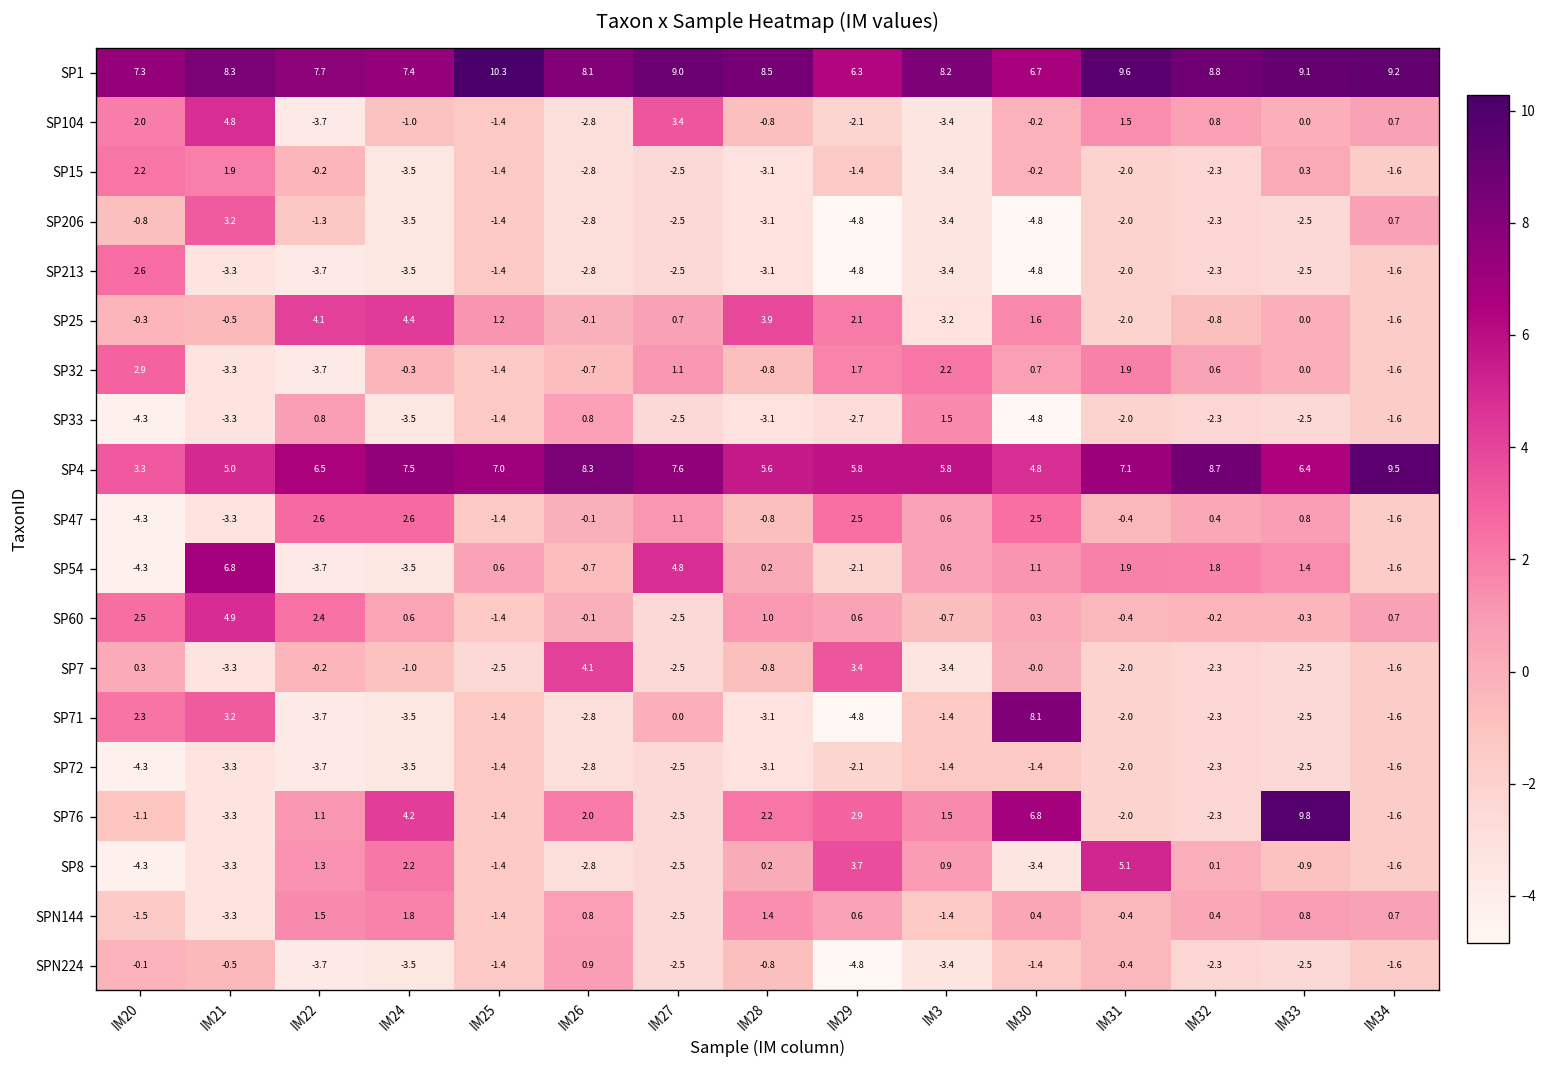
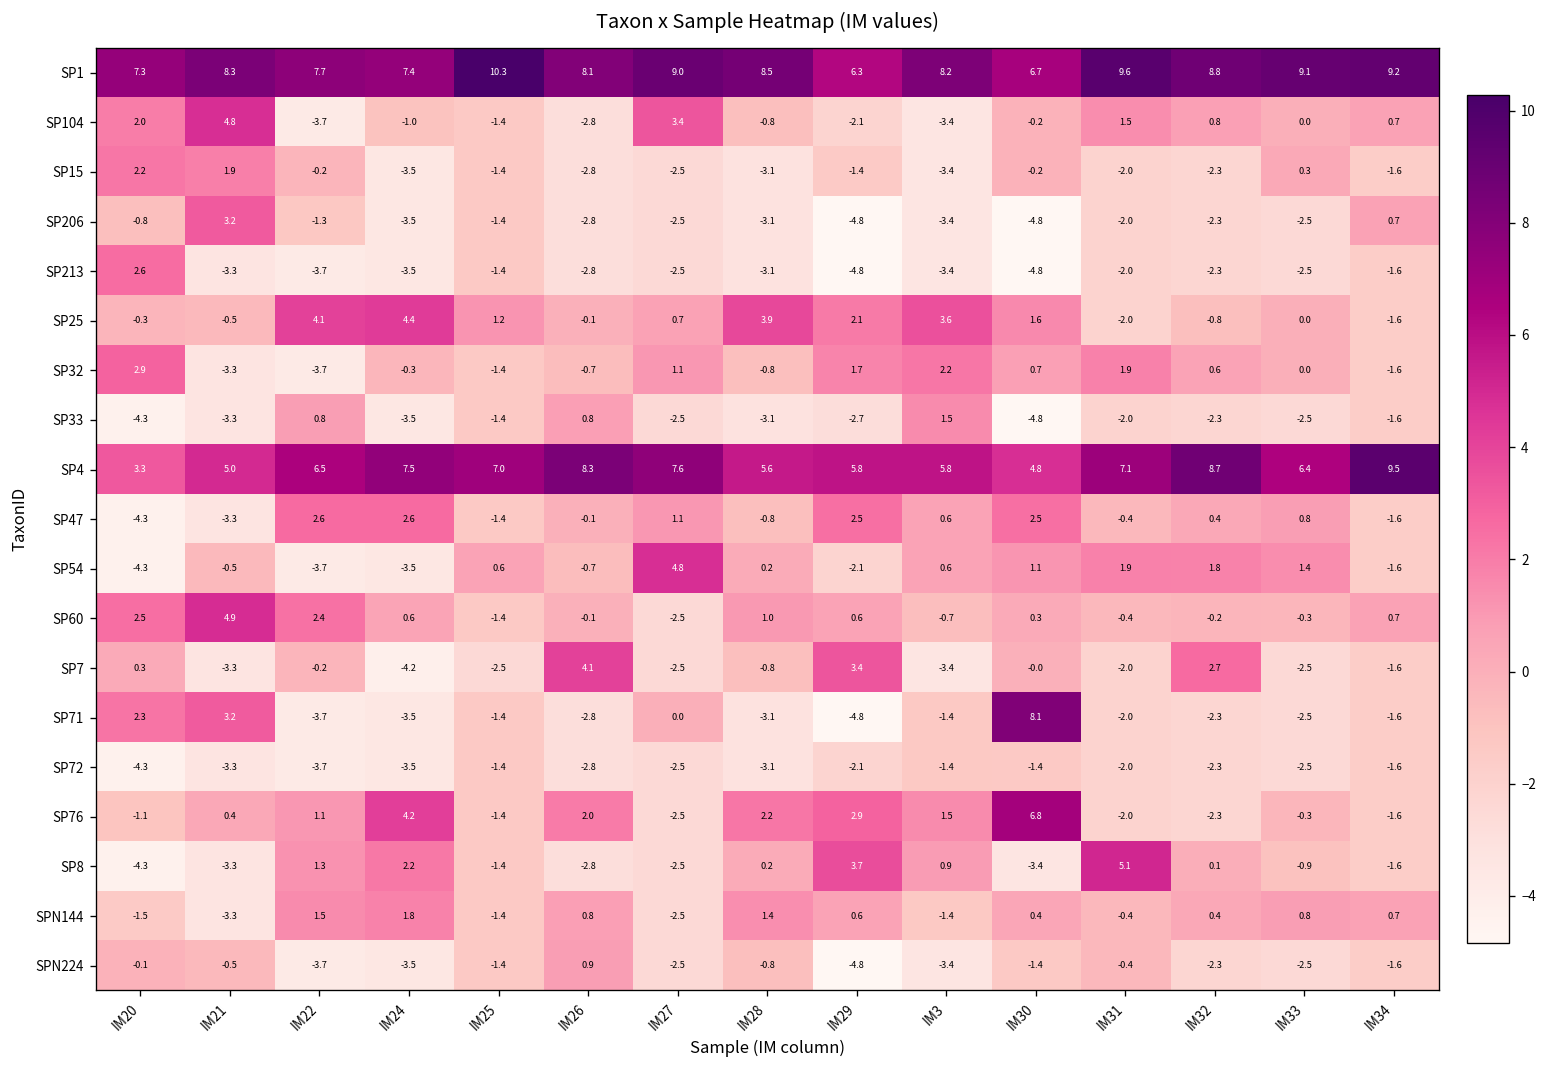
  {
    "SP25": {
      "IM20": -0.3,
      "IM21": -0.5,
      "IM22": 4.1,
      "IM24": 4.4,
      "IM25": 1.2,
      "IM26": -0.1,
      "IM27": 0.7,
      "IM28": 3.9,
      "IM29": 2.1,
-     "IM3": -3.2,
+     "IM3": 3.6,
      "IM30": 1.6,
      "IM31": -2.0,
      "IM32": -0.8,
      "IM33": 0.0,
      "IM34": -1.6
    },
    "SP54": {
      "IM20": -4.3,
-     "IM21": 6.8,
+     "IM21": -0.5,
      "IM22": -3.7,
      "IM24": -3.5,
      "IM25": 0.6,
      "IM26": -0.7,
      "IM27": 4.8,
      "IM28": 0.2,
      "IM29": -2.1,
      "IM3": 0.6,
      "IM30": 1.1,
      "IM31": 1.9,
      "IM32": 1.8,
      "IM33": 1.4,
      "IM34": -1.6
    },
    "SP7": {
      "IM20": 0.3,
      "IM21": -3.3,
      "IM22": -0.2,
-     "IM24": -1.0,
+     "IM24": -4.2,
      "IM25": -2.5,
      "IM26": 4.1,
      "IM27": -2.5,
      "IM28": -0.8,
      "IM29": 3.4,
      "IM3": -3.4,
      "IM30": -0.0,
      "IM31": -2.0,
-     "IM32": -2.3,
+     "IM32": 2.7,
      "IM33": -2.5,
      "IM34": -1.6
    },
    "SP76": {
      "IM20": -1.1,
-     "IM21": -3.3,
+     "IM21": 0.4,
      "IM22": 1.1,
      "IM24": 4.2,
      "IM25": -1.4,
      "IM26": 2.0,
      "IM27": -2.5,
      "IM28": 2.2,
      "IM29": 2.9,
      "IM3": 1.5,
      "IM30": 6.8,
      "IM31": -2.0,
      "IM32": -2.3,
-     "IM33": 9.8,
+     "IM33": -0.3,
      "IM34": -1.6
    }
  }
